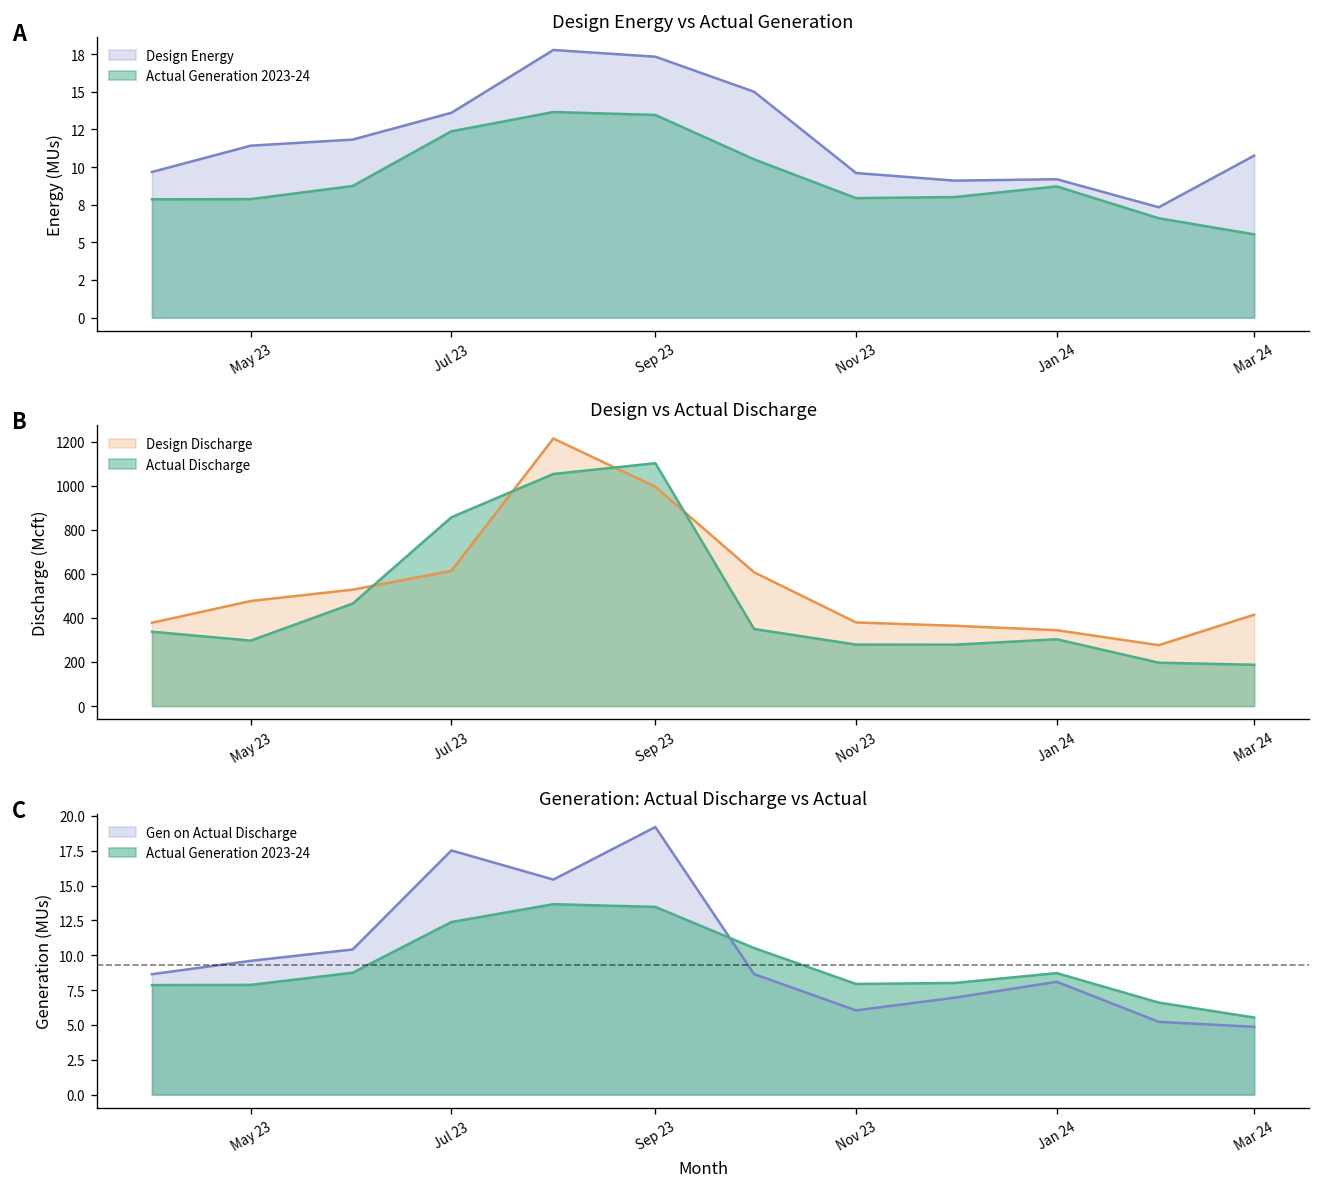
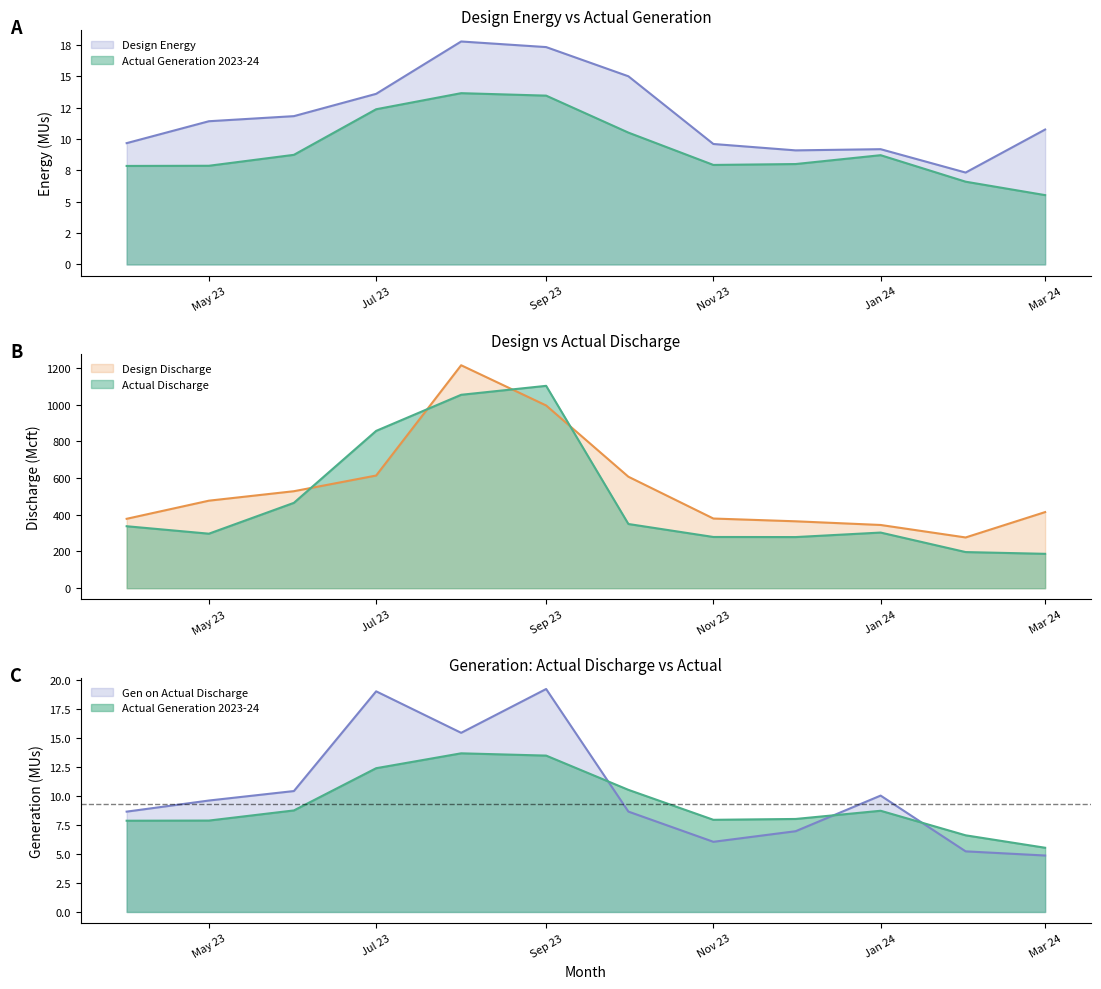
  {
    "Design vs Actual Discharge": {
      "Design Discharge": {
        "May 23": 480,
        "Jul 23": 610,
        "Sep 23": 990,
        "Nov 23": 380,
        "Jan 24": 340,
        "Mar 24": 410
      },
      "Actual Discharge": {
        "May 23": 300,
        "Jul 23": 860,
        "Sep 23": 1100,
        "Nov 23": 280,
        "Jan 24": 300,
        "Mar 24": 190
      }
    },
    "Generation: Actual Discharge vs Actual": {
      "Gen on Actual Discharge": {
        "May 23": 9.6,
-       "Jul 23": 17.5,
+       "Jul 23": 19.0,
        "Sep 23": 19.2,
        "Nov 23": 6.0,
-       "Jan 24": 8.1,
+       "Jan 24": 10.0,
        "Mar 24": 4.9
      },
      "Actual Generation 2023-24": {
        "May 23": 7.9,
        "Jul 23": 12.4,
        "Sep 23": 13.5,
        "Nov 23": 7.9,
        "Jan 24": 8.7,
        "Mar 24": 5.5
      }
    }
  }
